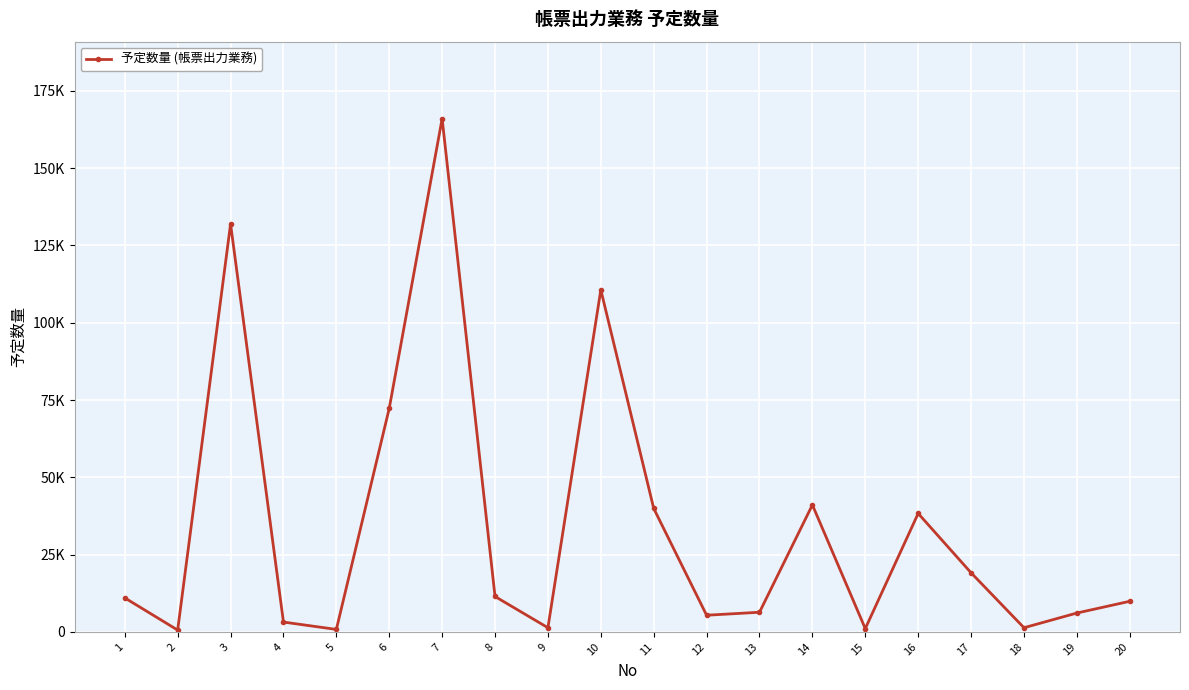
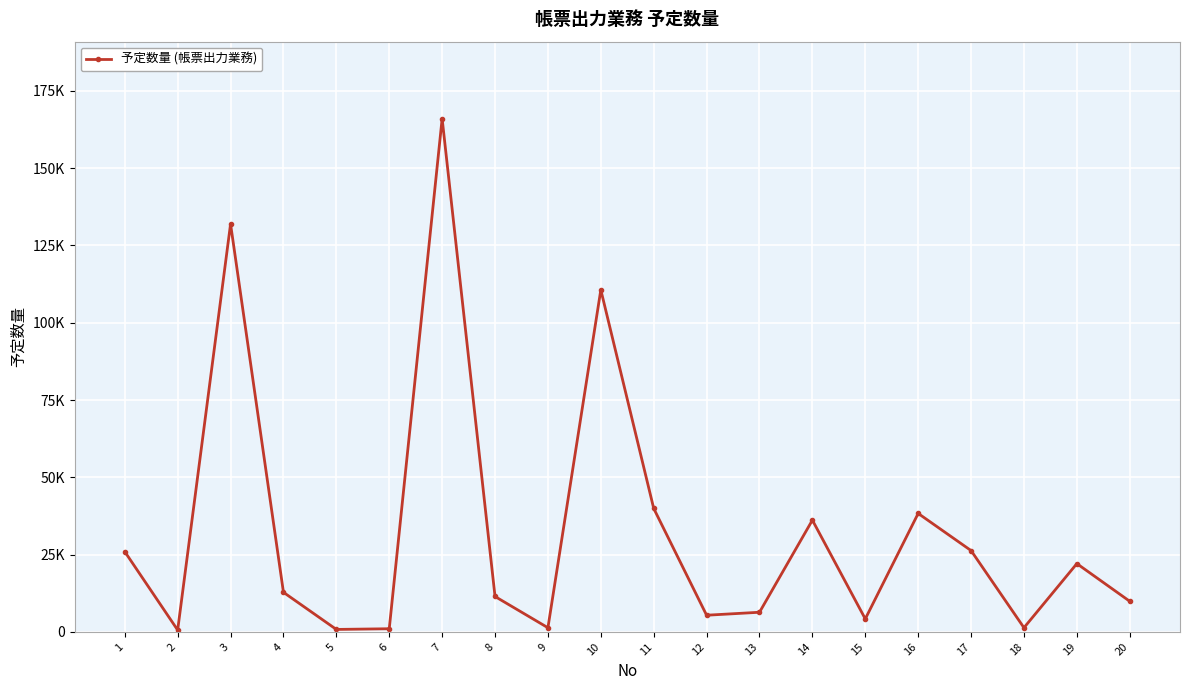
  {
-   "1": 11000,
+   "1": 26000,
    "2": 1000,
    "3": 132000,
-   "4": 3000,
+   "4": 13000,
    "5": 1000,
-   "6": 72000,
+   "6": 1000,
    "7": 166000,
    "8": 11000,
    "9": 1000,
    "10": 111000,
    "11": 40000,
    "12": 5000,
    "13": 6000,
-   "14": 41000,
-   "15": 1000,
+   "14": 36000,
+   "15": 4000,
    "16": 38000,
-   "17": 19000,
+   "17": 26000,
    "18": 1000,
-   "19": 6000,
+   "19": 22000,
    "20": 10000
  }
